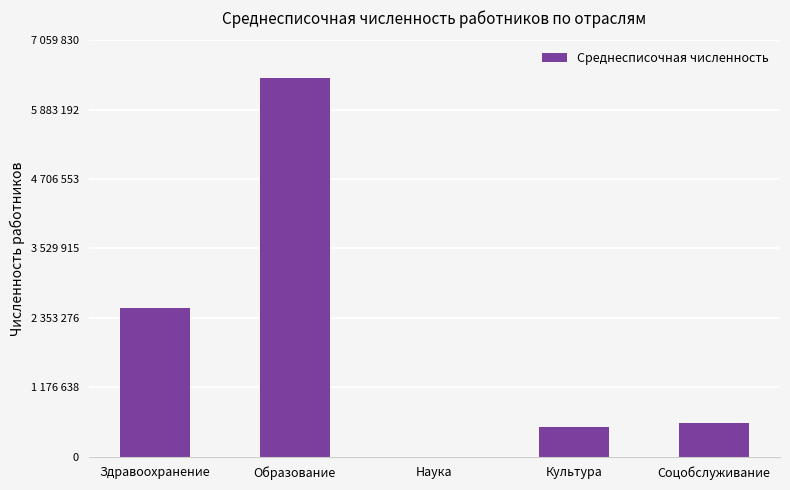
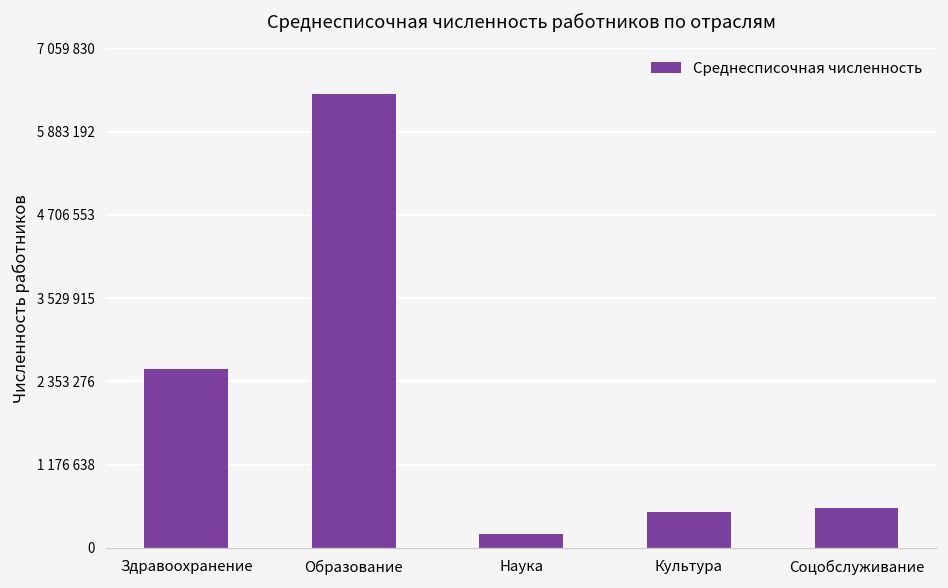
  {
    "Здравоохранение": 2500000,
    "Образование": 6400000,
-   "Наука": 0,
+   "Наука": 200000,
    "Культура": 500000,
    "Соцобслуживание": 600000
  }
